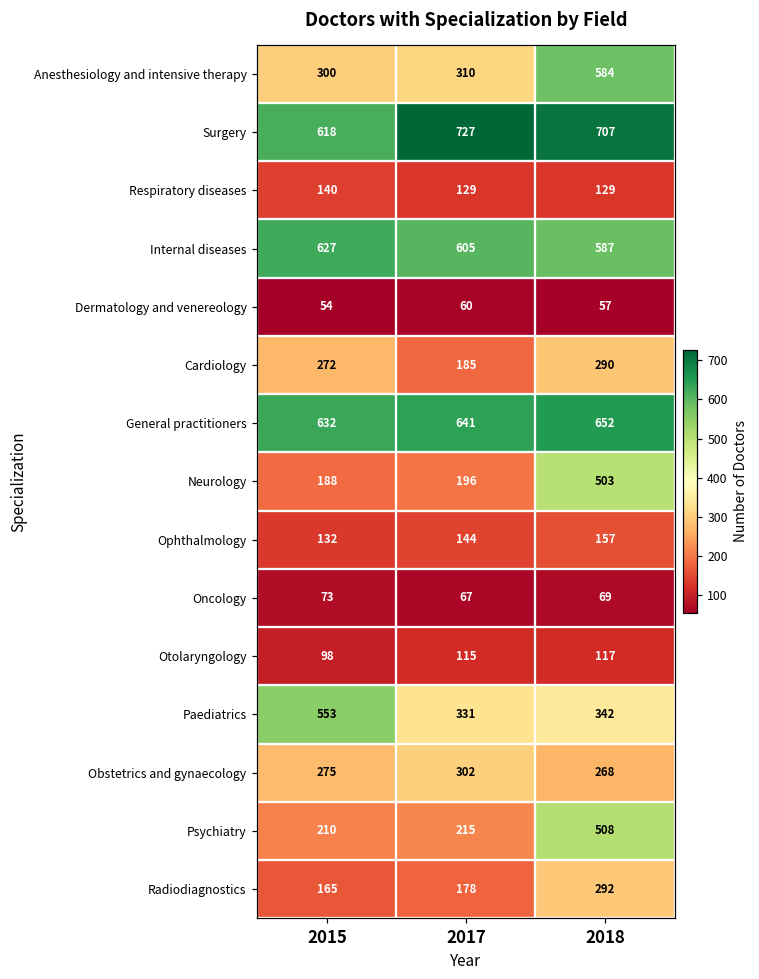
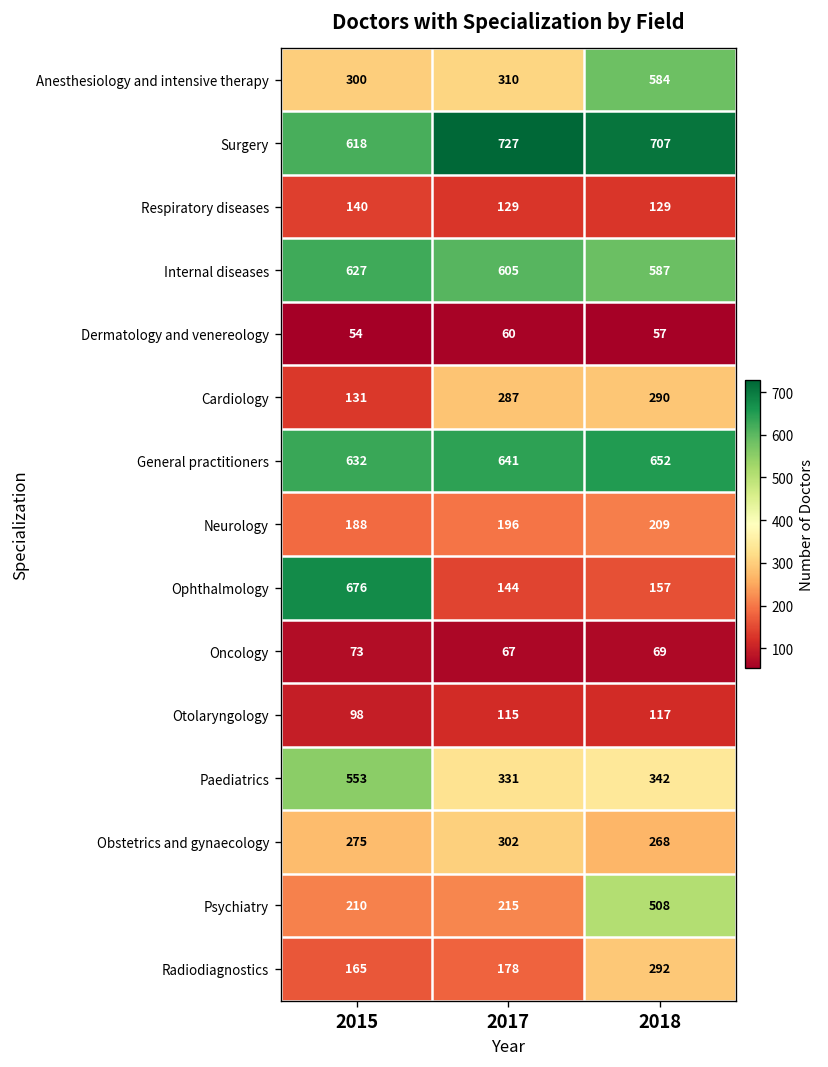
  {
    "Anesthesiology and intensive therapy": {
      "2015": 300,
      "2017": 310,
      "2018": 584
    },
    "Surgery": {
      "2015": 618,
      "2017": 727,
      "2018": 707
    },
    "Respiratory diseases": {
      "2015": 140,
      "2017": 129,
      "2018": 129
    },
    "Internal diseases": {
      "2015": 627,
      "2017": 605,
      "2018": 587
    },
    "Dermatology and venereology": {
      "2015": 54,
      "2017": 60,
      "2018": 57
    },
    "Cardiology": {
-     "2015": 272,
-     "2017": 185,
+     "2015": 131,
+     "2017": 287,
      "2018": 290
    },
    "General practitioners": {
      "2015": 632,
      "2017": 641,
      "2018": 652
    },
    "Neurology": {
      "2015": 188,
      "2017": 196,
-     "2018": 503
+     "2018": 209
    },
    "Ophthalmology": {
-     "2015": 132,
+     "2015": 676,
      "2017": 144,
      "2018": 157
    },
    "Oncology": {
      "2015": 73,
      "2017": 67,
      "2018": 69
    },
    "Otolaryngology": {
      "2015": 98,
      "2017": 115,
      "2018": 117
    },
    "Paediatrics": {
      "2015": 553,
      "2017": 331,
      "2018": 342
    },
    "Obstetrics and gynaecology": {
      "2015": 275,
      "2017": 302,
      "2018": 268
    },
    "Psychiatry": {
      "2015": 210,
      "2017": 215,
      "2018": 508
    },
    "Radiodiagnostics": {
      "2015": 165,
      "2017": 178,
      "2018": 292
    }
  }
